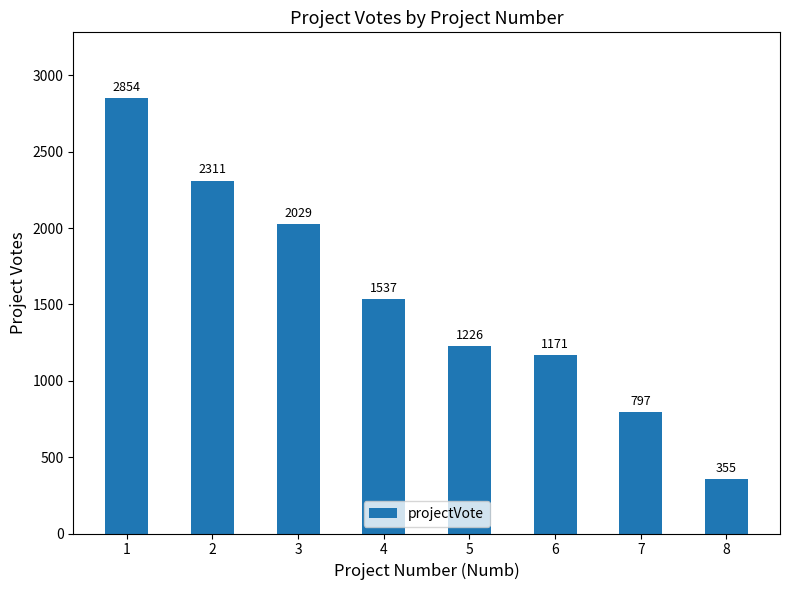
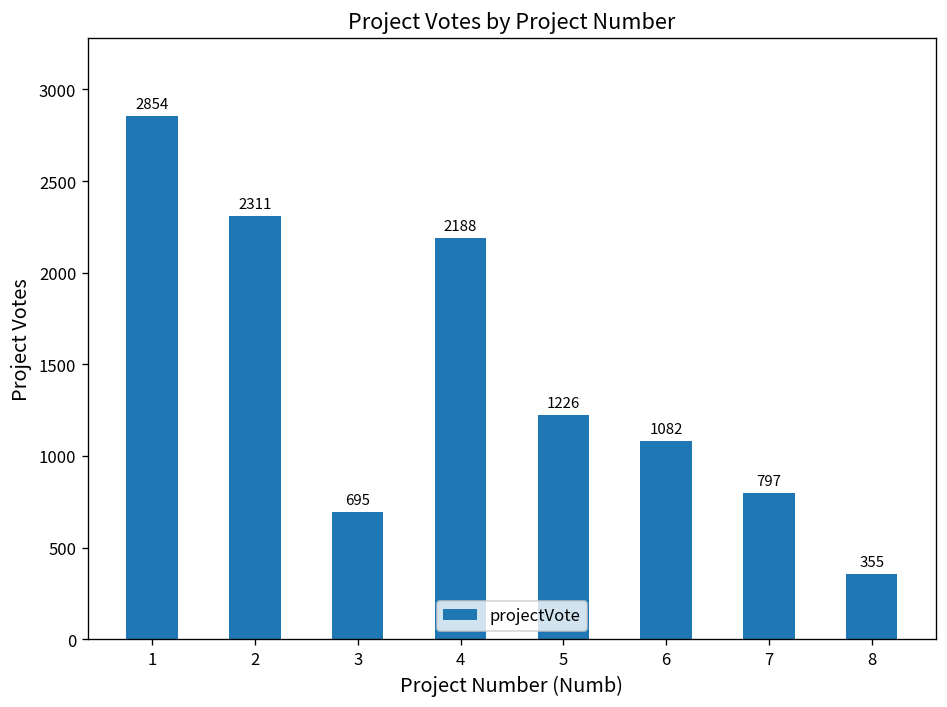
  {
    "1": 2854,
    "2": 2311,
-   "3": 2029,
-   "4": 1537,
+   "3": 695,
+   "4": 2188,
    "5": 1226,
-   "6": 1171,
+   "6": 1082,
    "7": 797,
    "8": 355
  }
